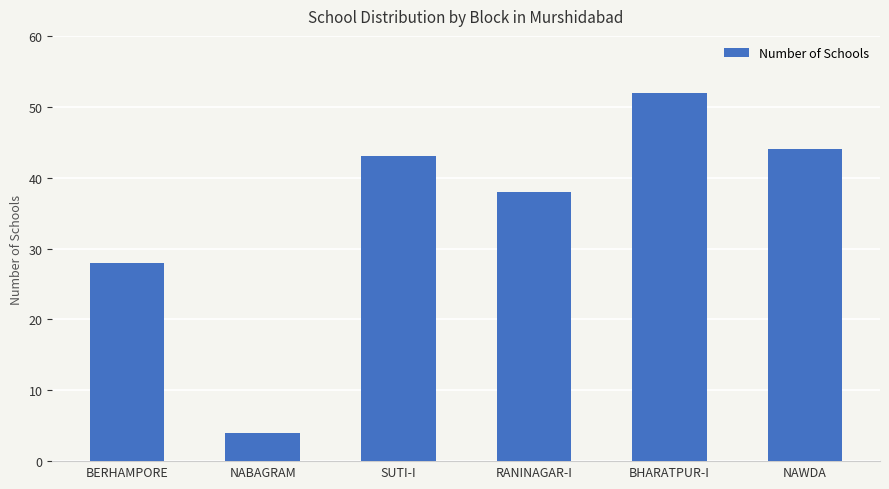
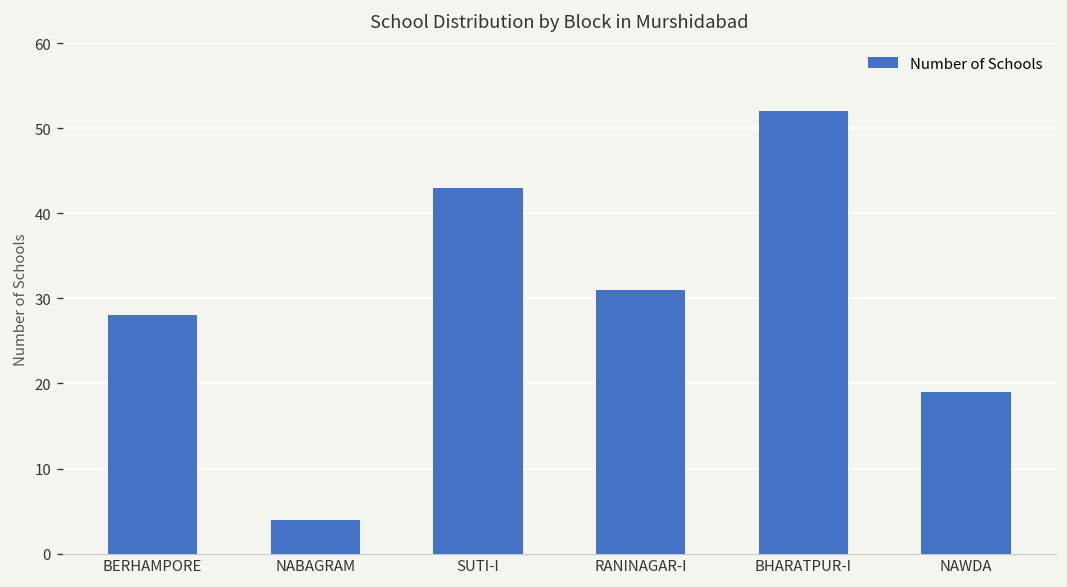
  {
    "BERHAMPORE": 28,
    "NABAGRAM": 4,
    "SUTI-I": 43,
-   "RANINAGAR-I": 38,
+   "RANINAGAR-I": 31,
    "BHARATPUR-I": 52,
-   "NAWDA": 44
+   "NAWDA": 19
  }
